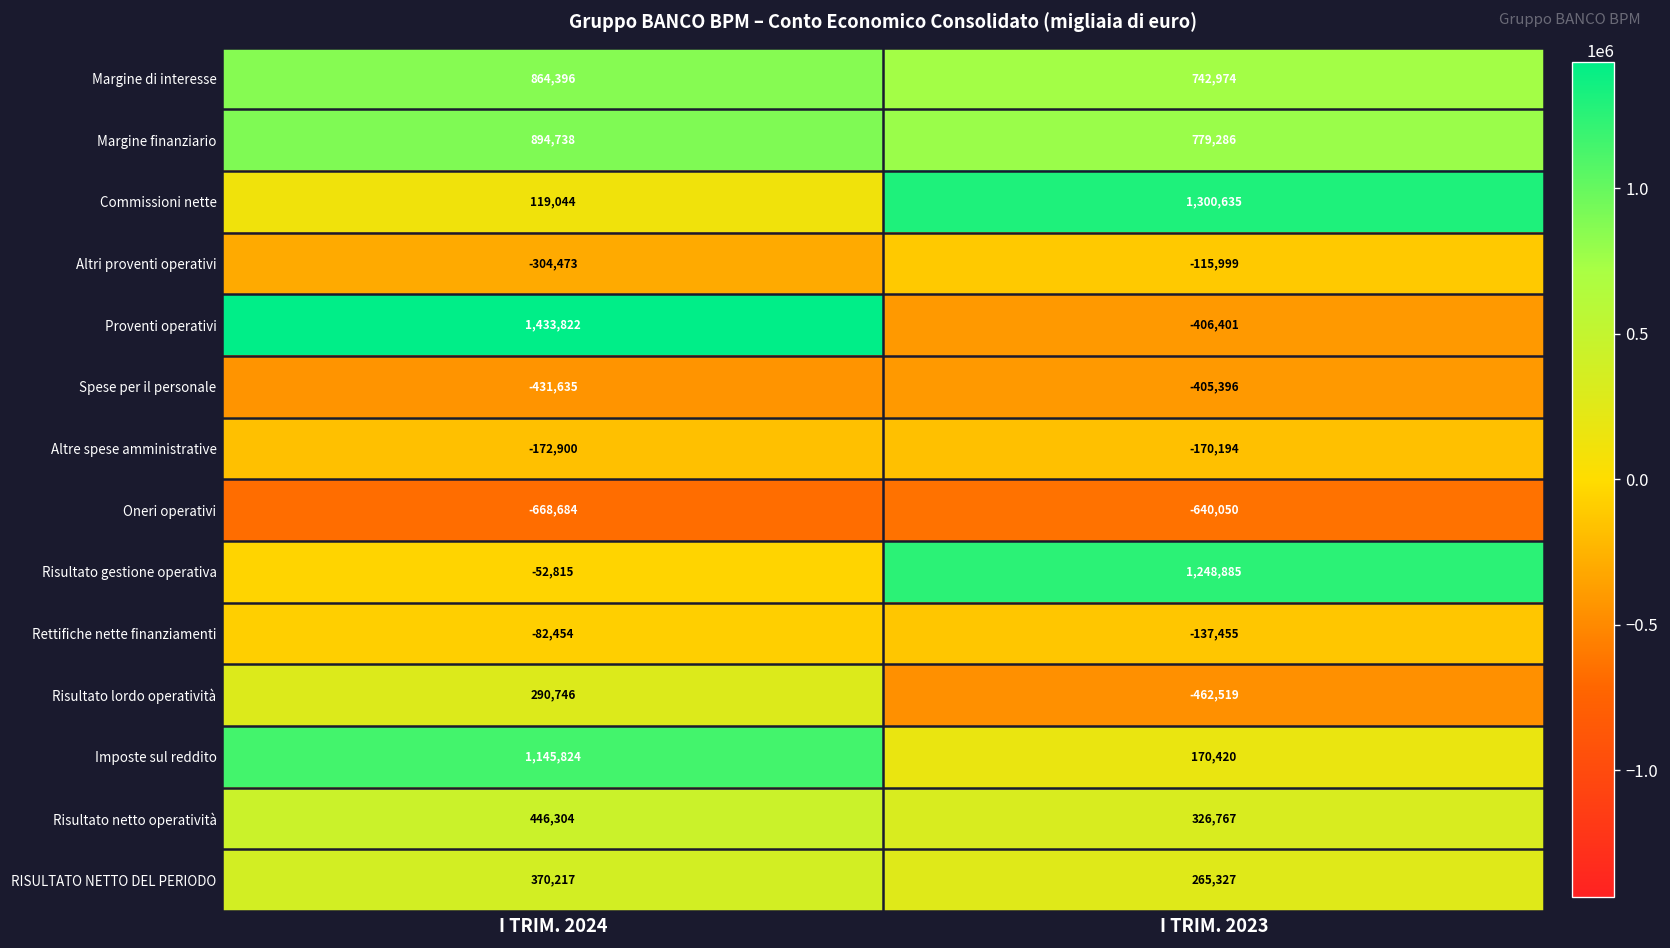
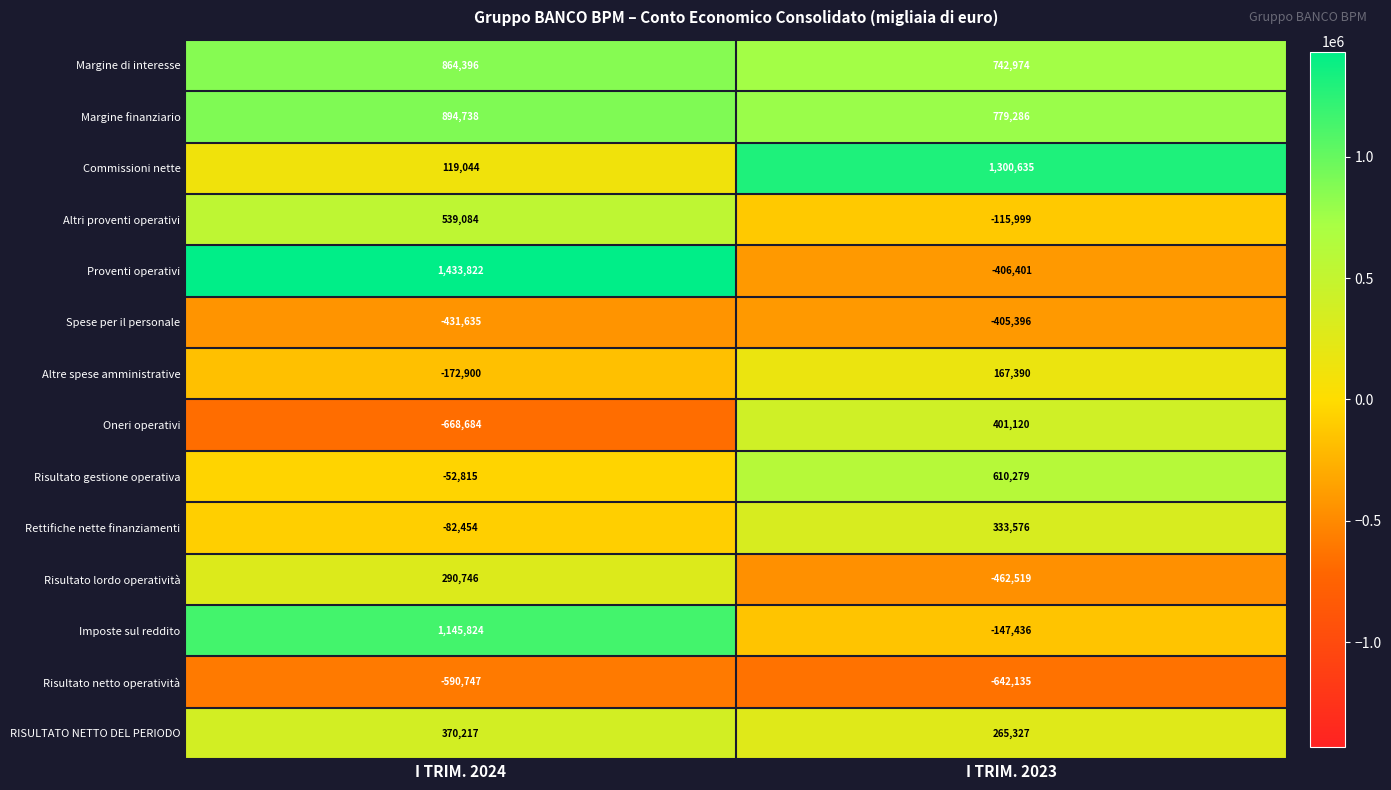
  {
    "Margine di interesse": {
      "I TRIM. 2024": "864,396",
      "I TRIM. 2023": "742,974"
    },
    "Margine finanziario": {
      "I TRIM. 2024": "894,738",
      "I TRIM. 2023": "779,286"
    },
    "Commissioni nette": {
      "I TRIM. 2024": "119,044",
      "I TRIM. 2023": "1,300,635"
    },
    "Altri proventi operativi": {
-     "I TRIM. 2024": "-304,473",
+     "I TRIM. 2024": "539,084",
      "I TRIM. 2023": "-115,999"
    },
    "Proventi operativi": {
      "I TRIM. 2024": "1,433,822",
      "I TRIM. 2023": "-406,401"
    },
    "Spese per il personale": {
      "I TRIM. 2024": "-431,635",
      "I TRIM. 2023": "-405,396"
    },
    "Altre spese amministrative": {
      "I TRIM. 2024": "-172,900",
-     "I TRIM. 2023": "-170,194"
+     "I TRIM. 2023": "167,390"
    },
    "Oneri operativi": {
      "I TRIM. 2024": "-668,684",
-     "I TRIM. 2023": "-640,050"
+     "I TRIM. 2023": "401,120"
    },
    "Risultato gestione operativa": {
      "I TRIM. 2024": "-52,815",
-     "I TRIM. 2023": "1,248,885"
+     "I TRIM. 2023": "610,279"
    },
    "Rettifiche nette finanziamenti": {
      "I TRIM. 2024": "-82,454",
-     "I TRIM. 2023": "-137,455"
+     "I TRIM. 2023": "333,576"
    },
    "Risultato lordo operatività": {
      "I TRIM. 2024": "290,746",
      "I TRIM. 2023": "-462,519"
    },
    "Imposte sul reddito": {
      "I TRIM. 2024": "1,145,824",
-     "I TRIM. 2023": "170,420"
+     "I TRIM. 2023": "-147,436"
    },
    "Risultato netto operatività": {
-     "I TRIM. 2024": "446,304",
-     "I TRIM. 2023": "326,767"
+     "I TRIM. 2024": "-590,747",
+     "I TRIM. 2023": "-642,135"
    },
    "RISULTATO NETTO DEL PERIODO": {
      "I TRIM. 2024": "370,217",
      "I TRIM. 2023": "265,327"
    }
  }
